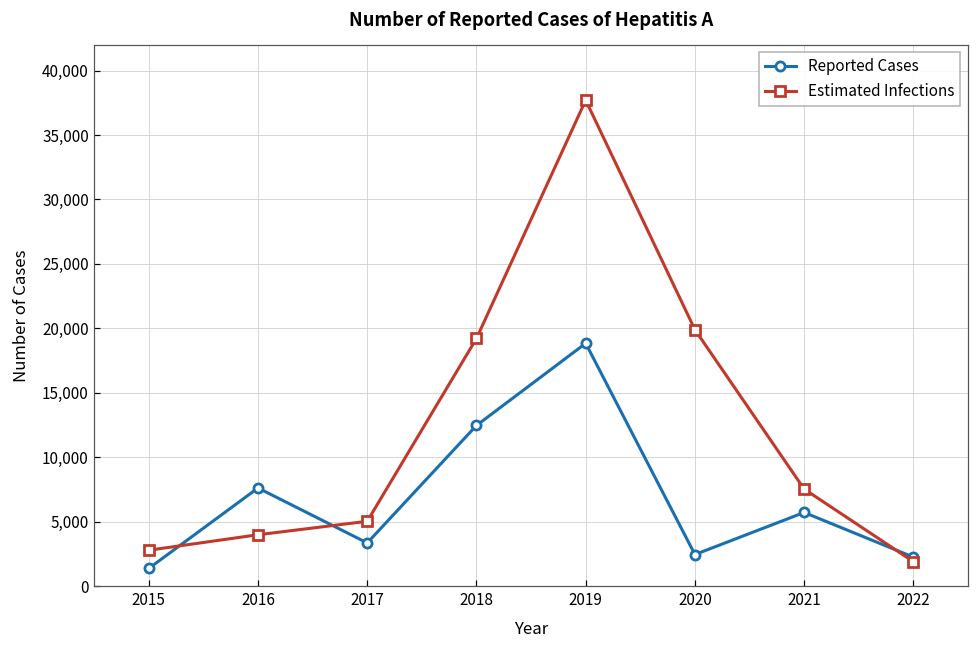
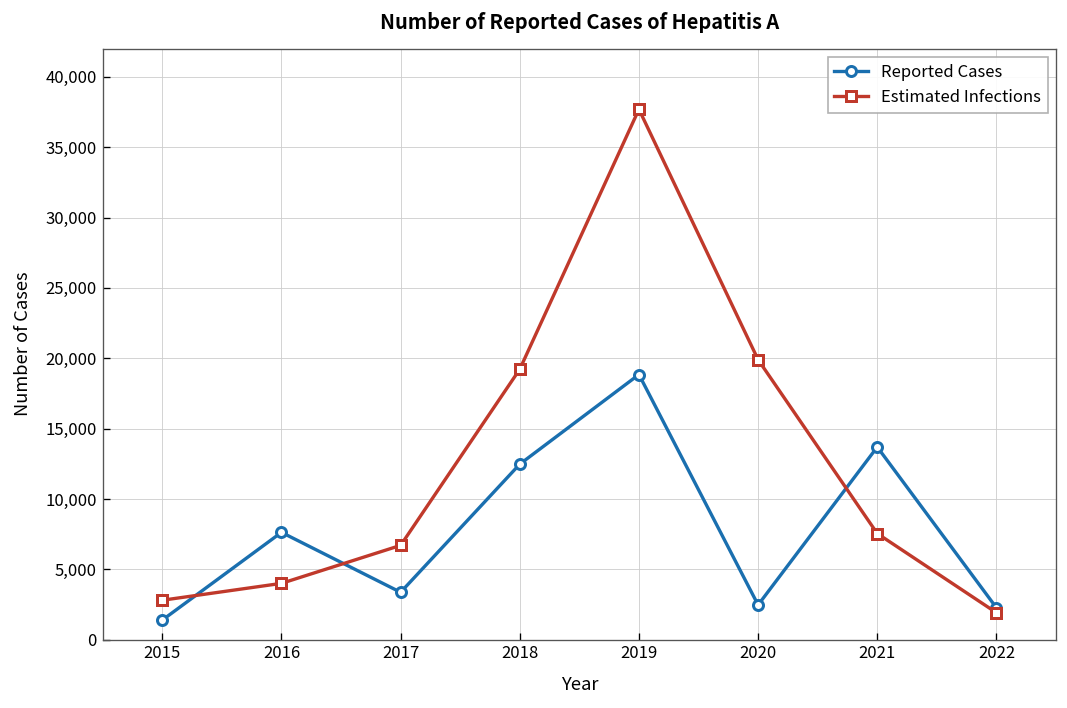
  {
    "Reported Cases": {
      "2015": "1,400",
      "2016": "7,600",
      "2017": "3,400",
      "2018": "12,500",
      "2019": "18,800",
      "2020": "2,500",
-     "2021": "5,700",
+     "2021": "13,700",
      "2022": "2,300"
    },
    "Estimated Infections": {
      "2015": "2,800",
      "2016": "4,000",
-     "2017": "5,000",
+     "2017": "6,700",
      "2018": "19,200",
      "2019": "37,700",
      "2020": "19,900",
      "2021": "7,500",
      "2022": "1,900"
    }
  }
